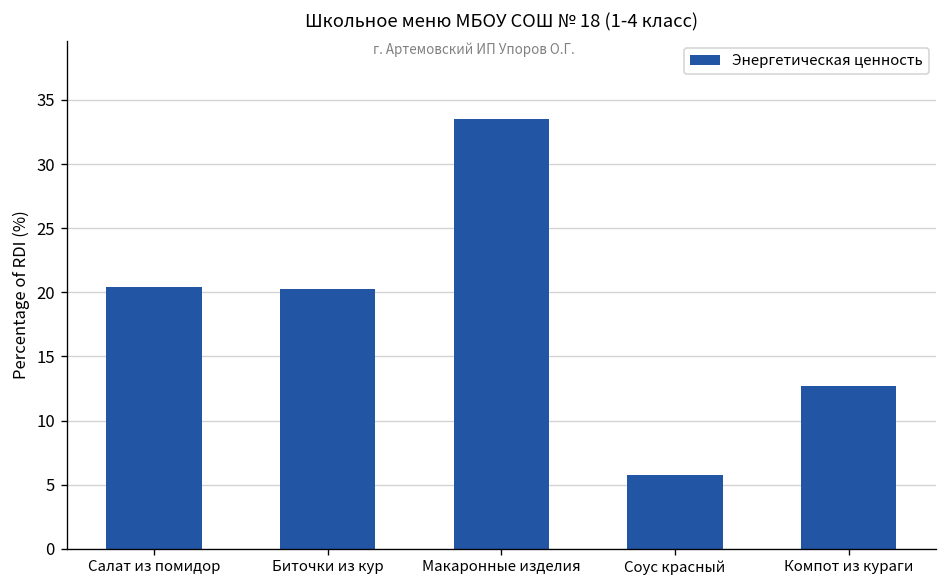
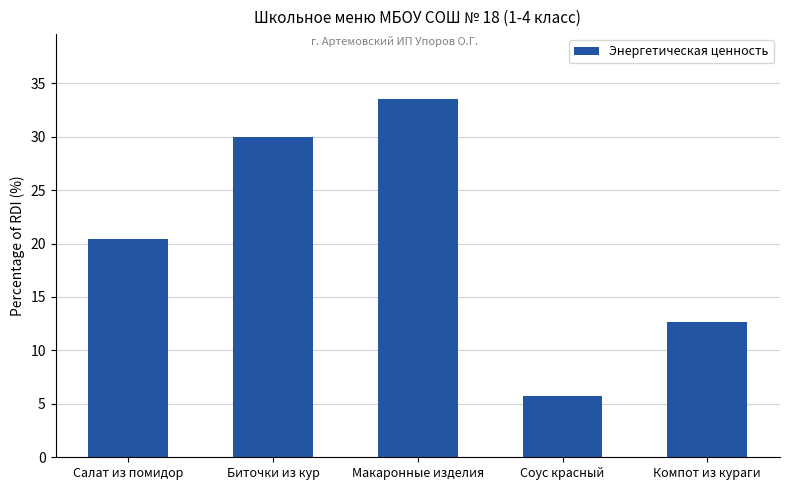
  {
    "Салат из помидор": 20.4,
-   "Биточки из кур": 20.3,
+   "Биточки из кур": 30.0,
    "Макаронные изделия": 33.5,
    "Соус красный": 5.8,
    "Компот из кураги": 12.7
  }
